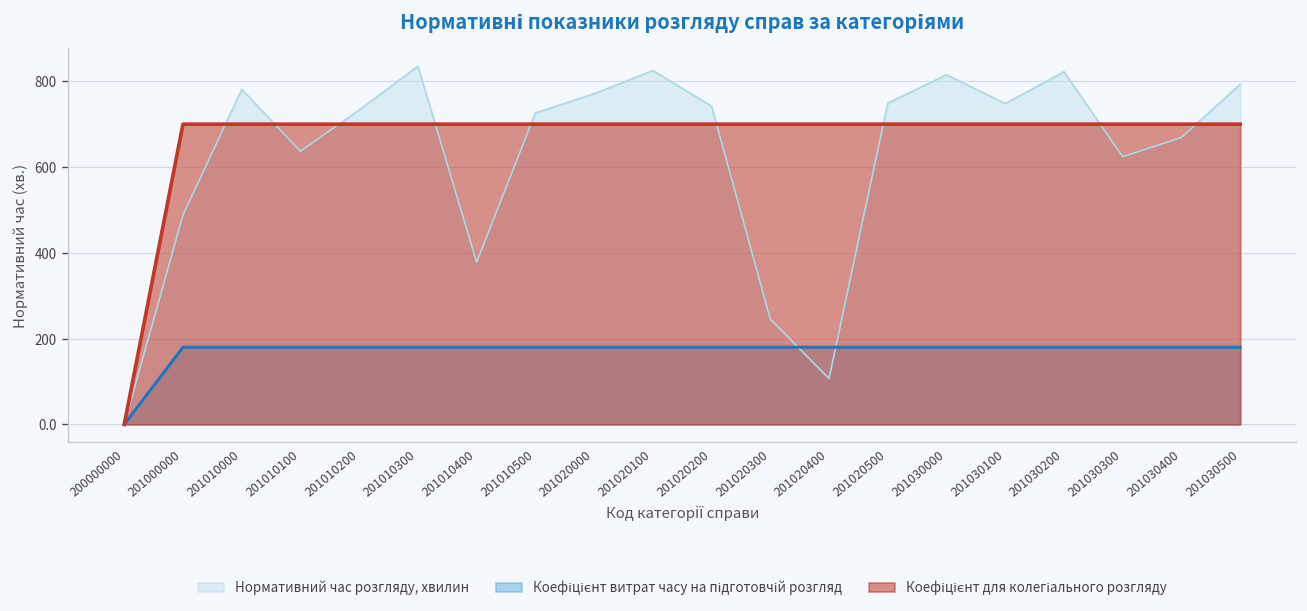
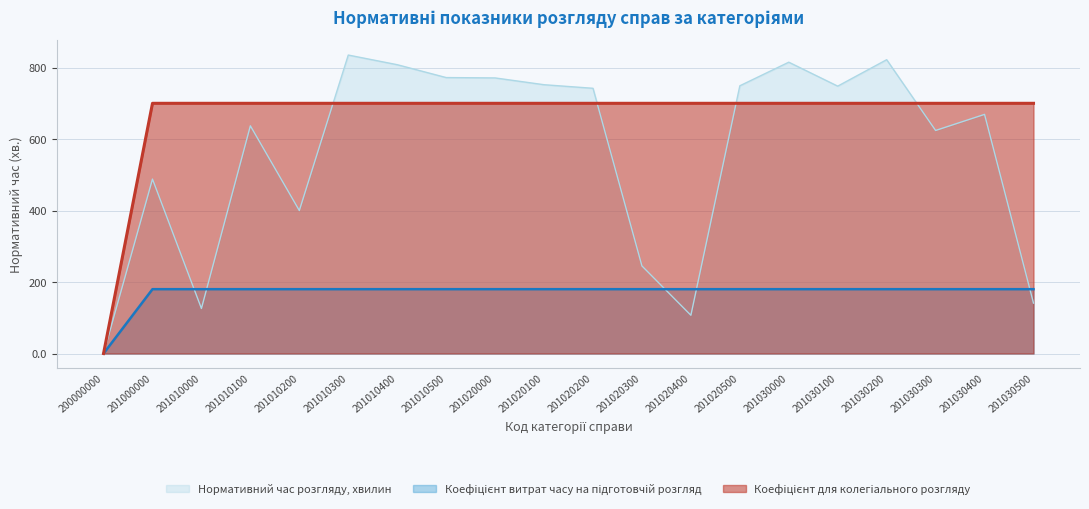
  {
    "Нормативний час розгляду, хвилин": {
      "201000000": 490,
-     "201010000": 780,
+     "201010000": 130,
      "201010100": 640,
-     "201010200": 730,
+     "201010200": 400,
      "201010300": 840,
-     "201010400": 380,
-     "201010500": 730,
+     "201010400": 810,
+     "201010500": 770,
      "201020000": 770,
-     "201020100": 830,
+     "201020100": 750,
      "201020200": 740,
      "201020300": 250,
      "201020400": 110,
      "201020500": 750,
      "201030000": 820,
      "201030100": 750,
      "201030200": 820,
      "201030300": 620,
      "201030400": 670,
-     "201030500": 790
+     "201030500": 140
    },
    "Коефіцієнт витрат часу на підготовчій розгляд": {
      "201000000": 180,
      "201010000": 180,
      "201010100": 180,
      "201010200": 180,
      "201010300": 180,
      "201010400": 180,
      "201010500": 180,
      "201020000": 180,
      "201020100": 180,
      "201020200": 180,
      "201020300": 180,
      "201020400": 180,
      "201020500": 180,
      "201030000": 180,
      "201030100": 180,
      "201030200": 180,
      "201030300": 180,
      "201030400": 180,
      "201030500": 180
    },
    "Коефіцієнт для колегіального розгляду": {
      "201000000": 700,
      "201010000": 700,
      "201010100": 700,
      "201010200": 700,
      "201010300": 700,
      "201010400": 700,
      "201010500": 700,
      "201020000": 700,
      "201020100": 700,
      "201020200": 700,
      "201020300": 700,
      "201020400": 700,
      "201020500": 700,
      "201030000": 700,
      "201030100": 700,
      "201030200": 700,
      "201030300": 700,
      "201030400": 700,
      "201030500": 700
    }
  }
